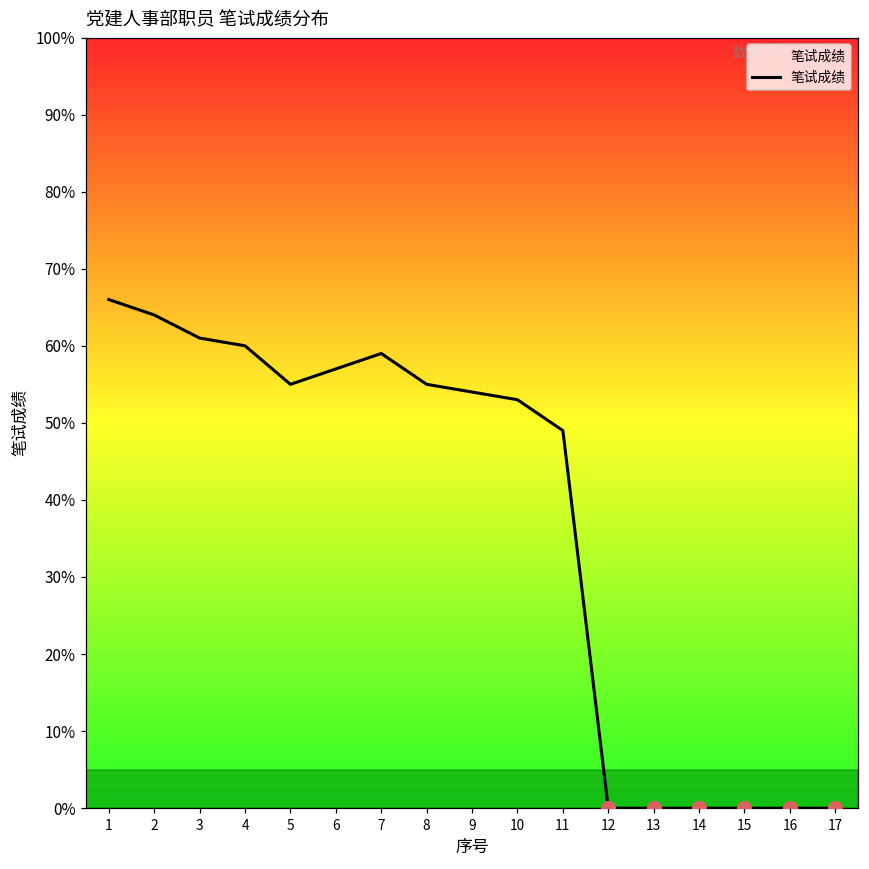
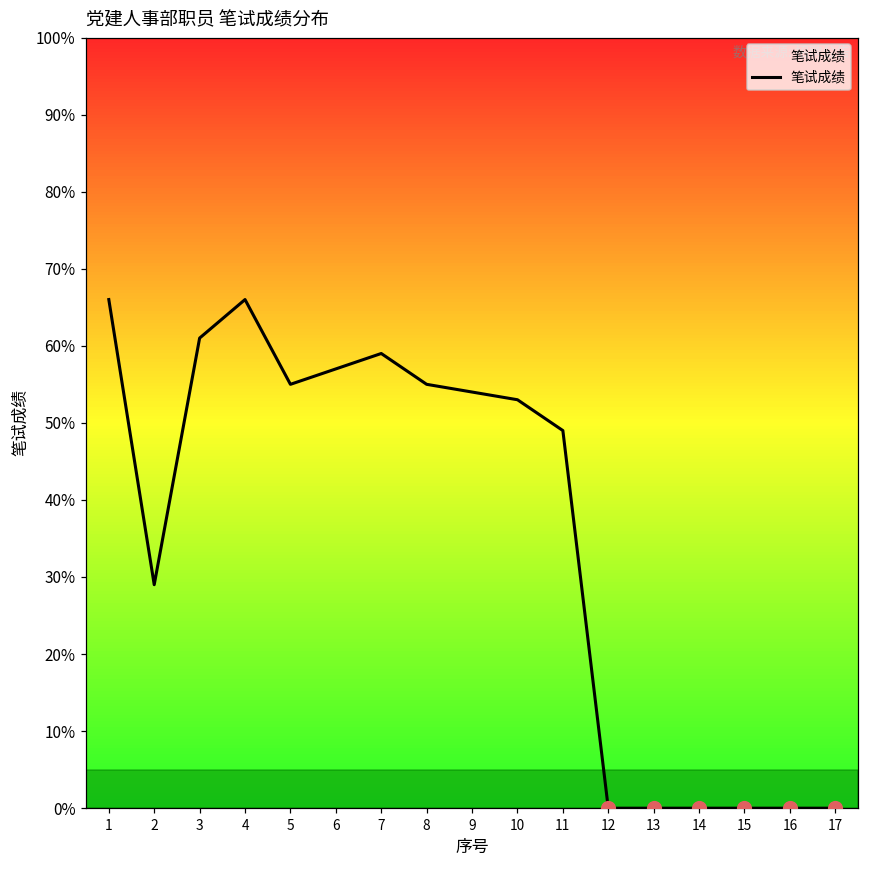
  {
    "笔试成绩": {
      "1": "66%",
-     "2": "64%",
+     "2": "29%",
      "3": "61%",
-     "4": "60%",
+     "4": "66%",
      "5": "55%",
      "6": "57%",
      "7": "59%",
      "8": "55%",
      "9": "54%",
      "10": "53%",
      "11": "49%"
    }
  }
